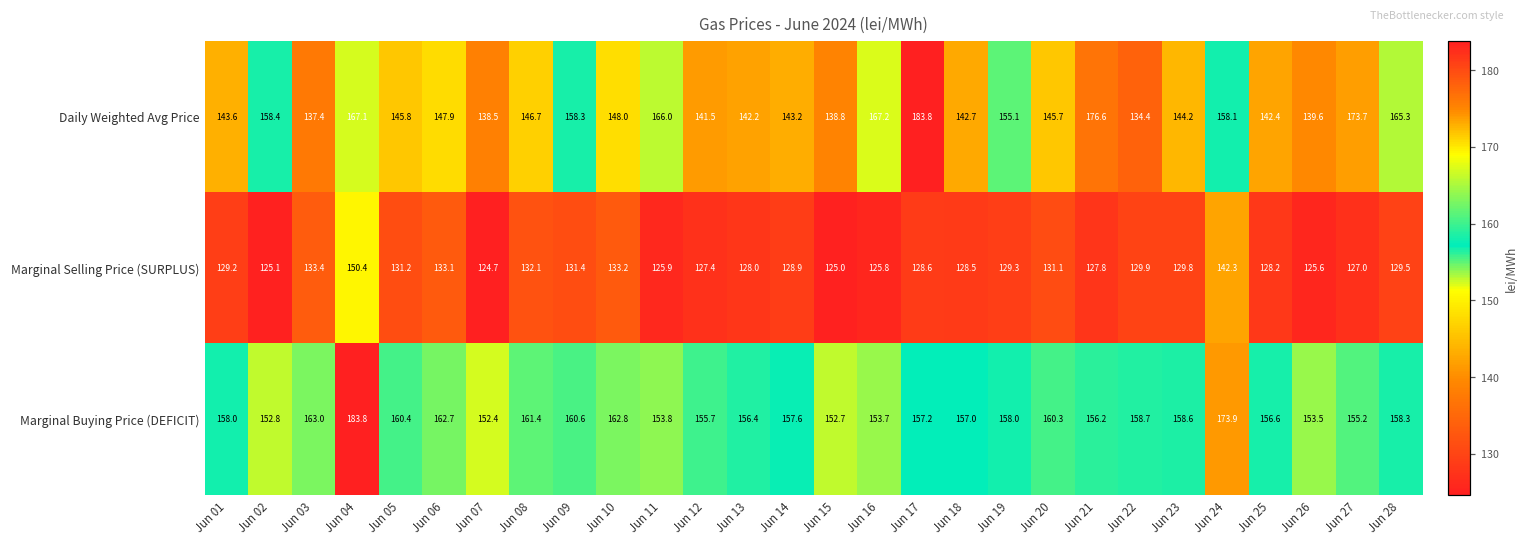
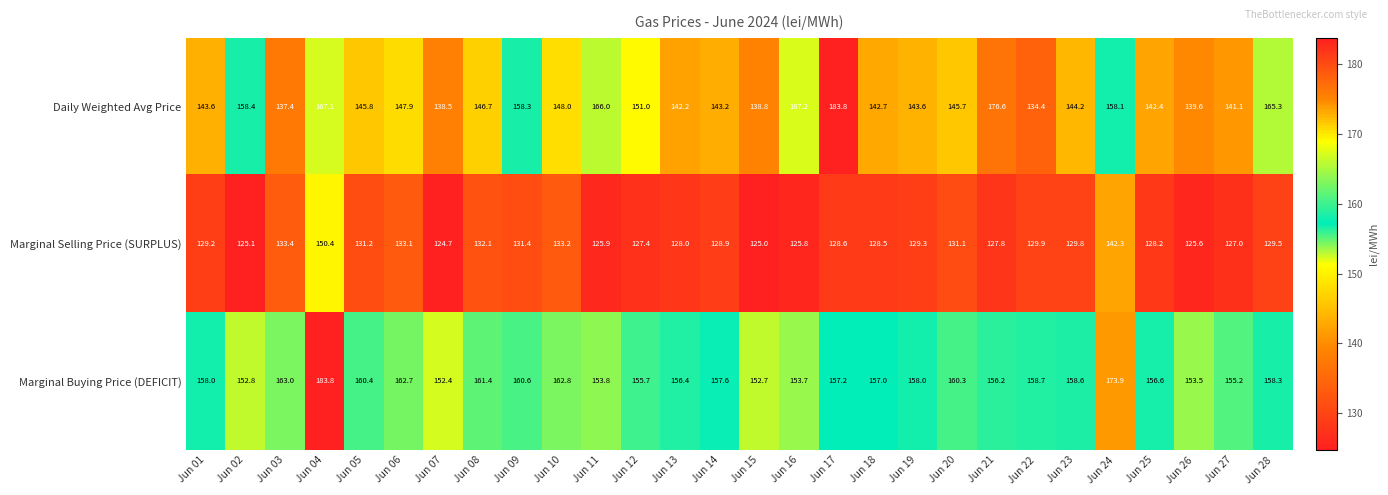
  {
    "Daily Weighted Avg Price": {
      "Jun 01": 143.6,
      "Jun 02": 158.4,
      "Jun 03": 137.4,
      "Jun 04": 167.1,
      "Jun 05": 145.8,
      "Jun 06": 147.9,
      "Jun 07": 138.5,
      "Jun 08": 146.7,
      "Jun 09": 158.3,
      "Jun 10": 148.0,
      "Jun 11": 166.0,
-     "Jun 12": 141.5,
+     "Jun 12": 151.0,
      "Jun 13": 142.2,
      "Jun 14": 143.2,
      "Jun 15": 138.8,
      "Jun 16": 167.2,
      "Jun 17": 183.8,
      "Jun 18": 142.7,
-     "Jun 19": 155.1,
+     "Jun 19": 143.6,
      "Jun 20": 145.7,
      "Jun 21": 176.6,
      "Jun 22": 134.4,
      "Jun 23": 144.2,
      "Jun 24": 158.1,
      "Jun 25": 142.4,
      "Jun 26": 139.6,
-     "Jun 27": 173.7,
+     "Jun 27": 141.1,
      "Jun 28": 165.3
    },
    "Marginal Selling Price (SURPLUS)": {
      "Jun 01": 129.2,
      "Jun 02": 125.1,
      "Jun 03": 133.4,
      "Jun 04": 150.4,
      "Jun 05": 131.2,
      "Jun 06": 133.1,
      "Jun 07": 124.7,
      "Jun 08": 132.1,
      "Jun 09": 131.4,
      "Jun 10": 133.2,
      "Jun 11": 125.9,
      "Jun 12": 127.4,
      "Jun 13": 128.0,
      "Jun 14": 128.9,
      "Jun 15": 125.0,
      "Jun 16": 125.8,
      "Jun 17": 128.6,
      "Jun 18": 128.5,
      "Jun 19": 129.3,
      "Jun 20": 131.1,
      "Jun 21": 127.8,
      "Jun 22": 129.9,
      "Jun 23": 129.8,
      "Jun 24": 142.3,
      "Jun 25": 128.2,
      "Jun 26": 125.6,
      "Jun 27": 127.0,
      "Jun 28": 129.5
    },
    "Marginal Buying Price (DEFICIT)": {
      "Jun 01": 158.0,
      "Jun 02": 152.8,
      "Jun 03": 163.0,
      "Jun 04": 183.8,
      "Jun 05": 160.4,
      "Jun 06": 162.7,
      "Jun 07": 152.4,
      "Jun 08": 161.4,
      "Jun 09": 160.6,
      "Jun 10": 162.8,
      "Jun 11": 153.8,
      "Jun 12": 155.7,
      "Jun 13": 156.4,
      "Jun 14": 157.6,
      "Jun 15": 152.7,
      "Jun 16": 153.7,
      "Jun 17": 157.2,
      "Jun 18": 157.0,
      "Jun 19": 158.0,
      "Jun 20": 160.3,
      "Jun 21": 156.2,
      "Jun 22": 158.7,
      "Jun 23": 158.6,
      "Jun 24": 173.9,
      "Jun 25": 156.6,
      "Jun 26": 153.5,
      "Jun 27": 155.2,
      "Jun 28": 158.3
    }
  }
